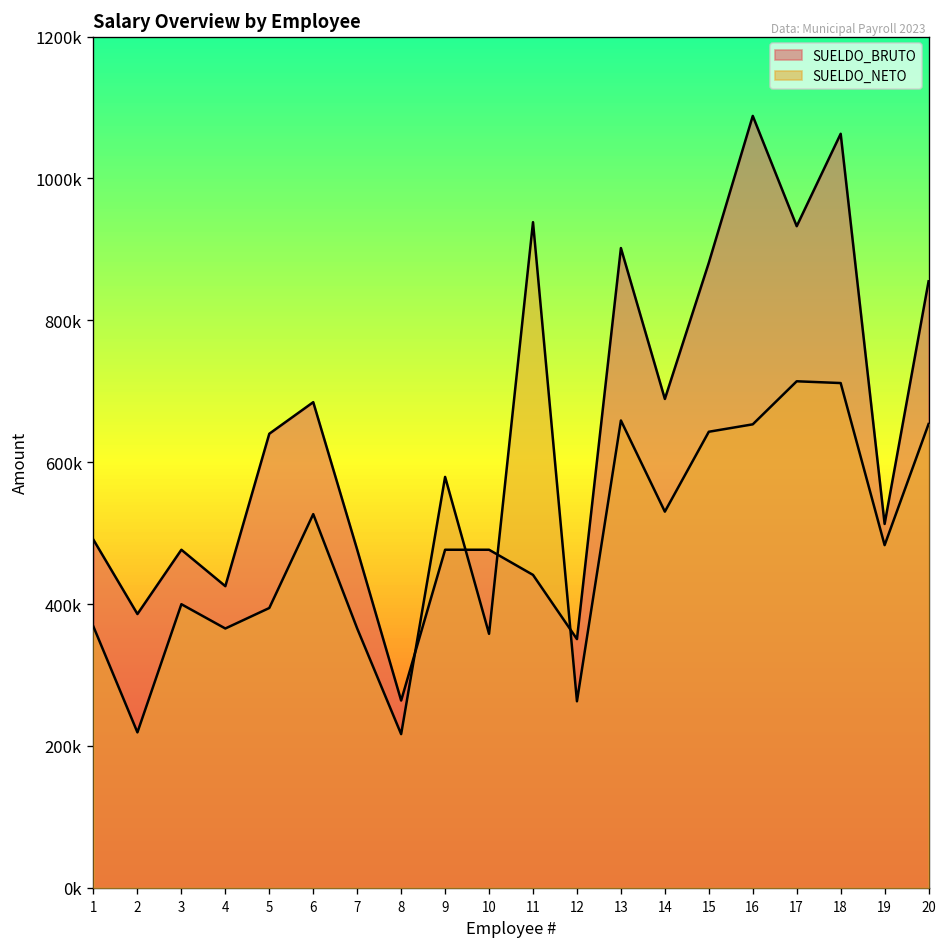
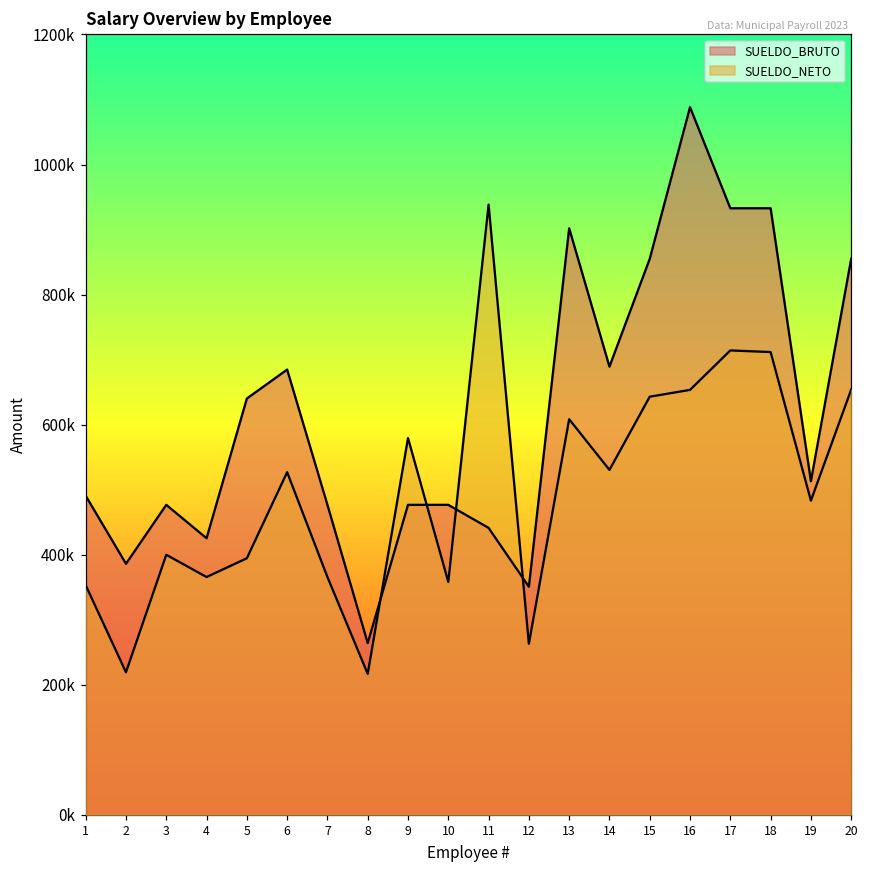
  {
    "SUELDO_BRUTO": {
      "1": 490000,
      "2": 390000,
      "3": 480000,
      "4": 430000,
      "5": 640000,
      "6": 680000,
      "7": 480000,
      "8": 260000,
      "9": 480000,
      "10": 480000,
      "11": 440000,
      "12": 350000,
      "13": 900000,
      "14": 690000,
-     "15": 880000,
+     "15": 860000,
      "16": 1090000,
      "17": 930000,
-     "18": 1060000,
+     "18": 930000,
      "19": 510000,
      "20": 860000
    },
    "SUELDO_NETO": {
-     "1": 370000,
+     "1": 350000,
      "2": 220000,
      "3": 400000,
      "4": 370000,
      "5": 390000,
      "6": 530000,
      "7": 370000,
      "8": 220000,
      "9": 580000,
      "10": 360000,
      "11": 940000,
      "12": 260000,
-     "13": 660000,
+     "13": 610000,
      "14": 530000,
      "15": 640000,
      "16": 650000,
      "17": 710000,
      "18": 710000,
      "19": 480000,
      "20": 650000
    }
  }
